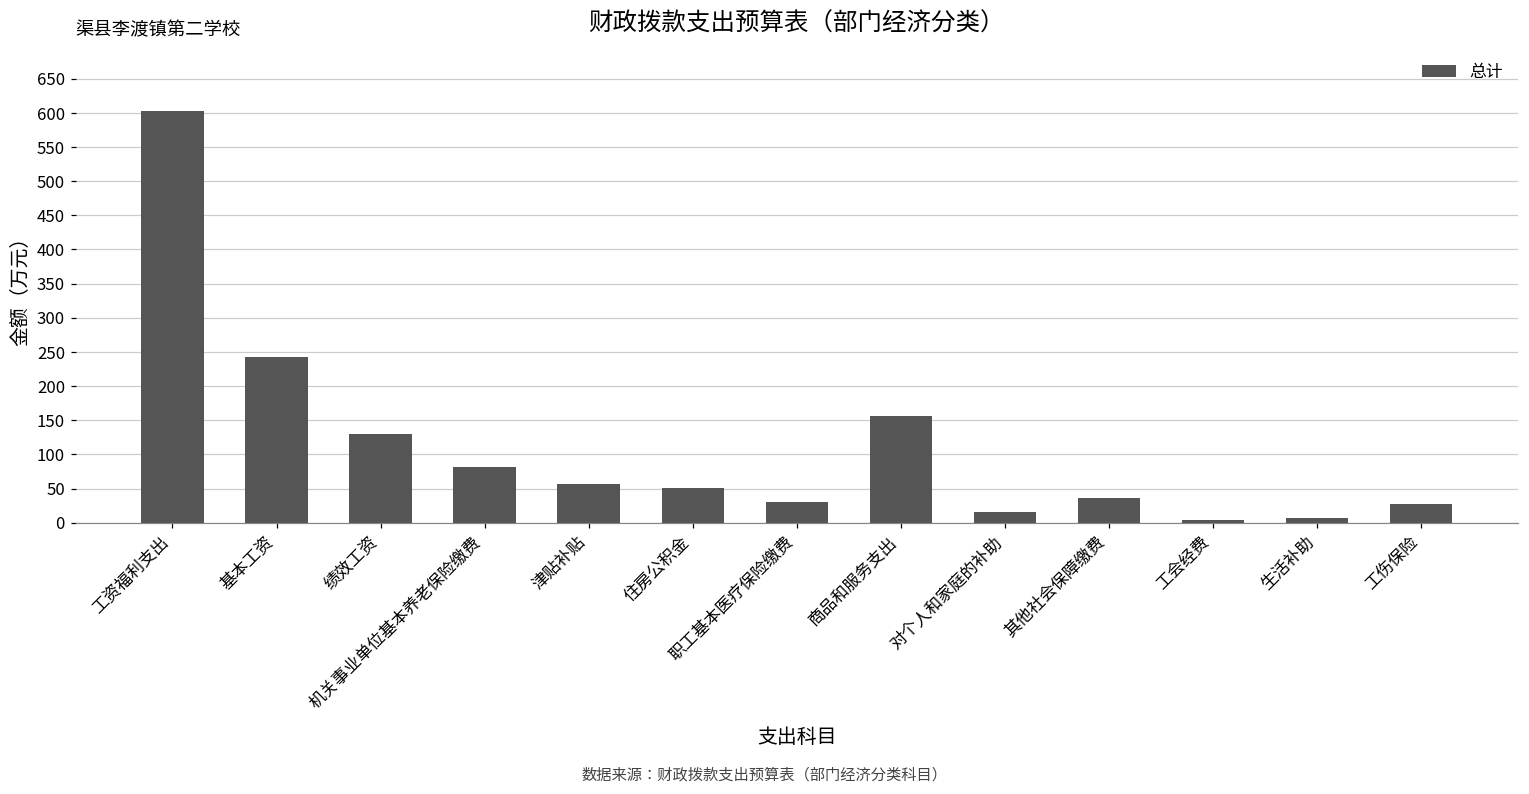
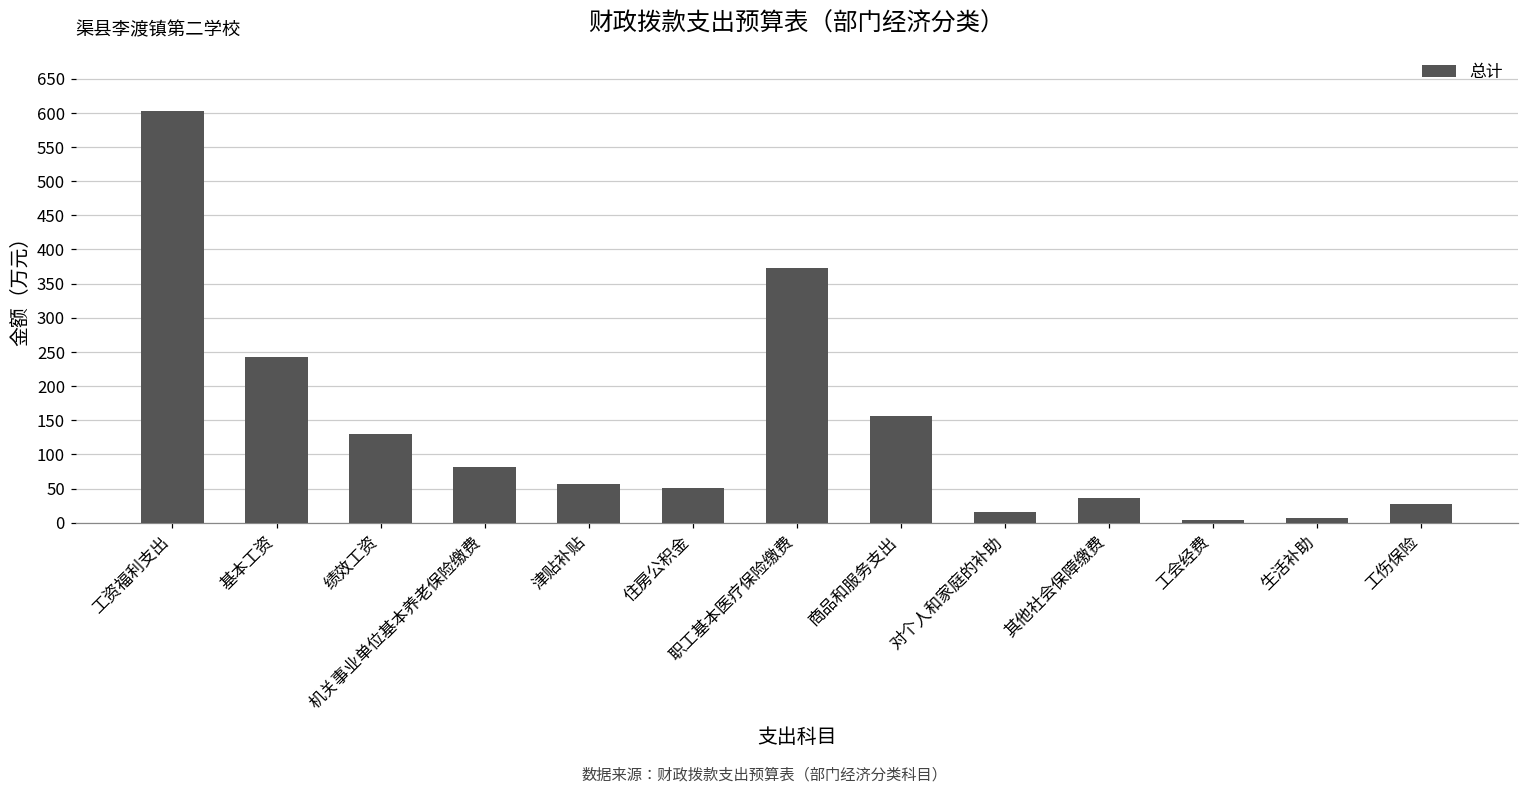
  {
    "工资福利支出": 600,
    "基本工资": 240,
    "绩效工资": 130,
    "机关事业单位基本养老保险缴费": 80,
    "津贴补贴": 60,
    "住房公积金": 50,
-   "职工基本医疗保险缴费": 30,
+   "职工基本医疗保险缴费": 370,
    "商品和服务支出": 160,
    "对个人和家庭的补助": 20,
    "其他社会保障缴费": 40,
    "工会经费": 0,
    "生活补助": 10,
    "工伤保险": 30
  }
